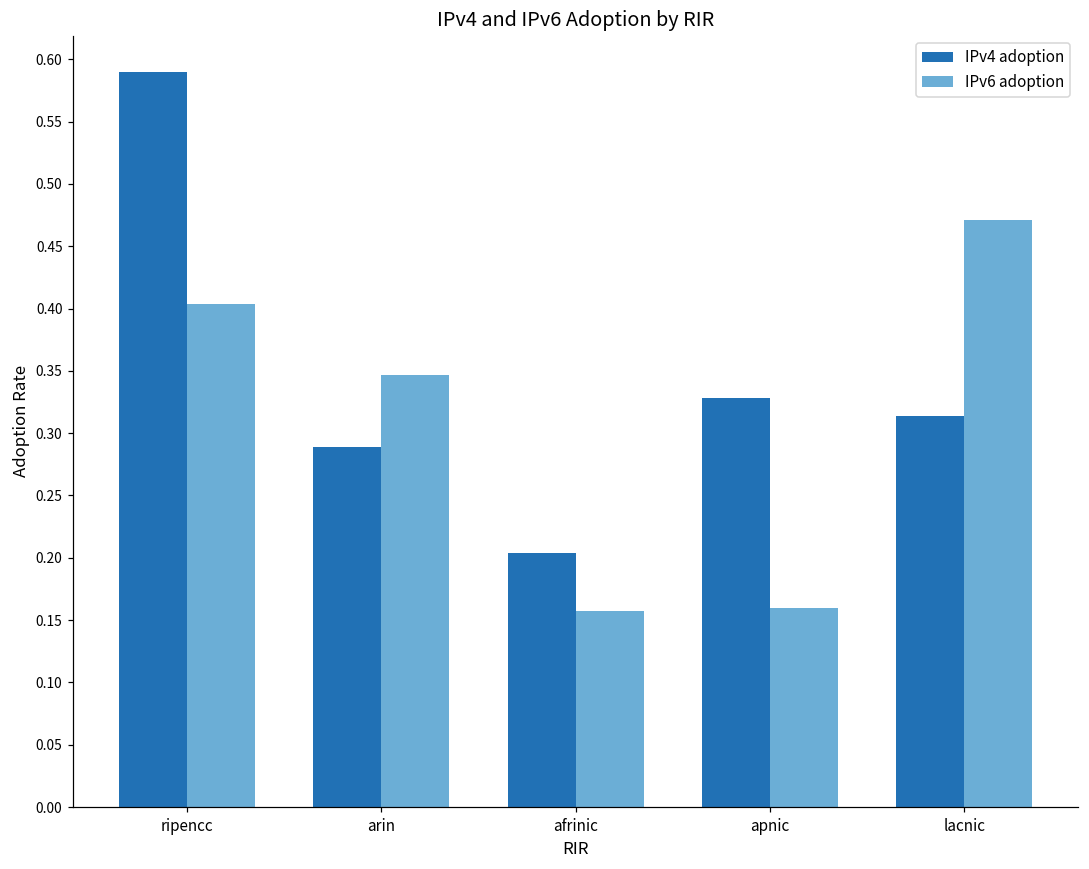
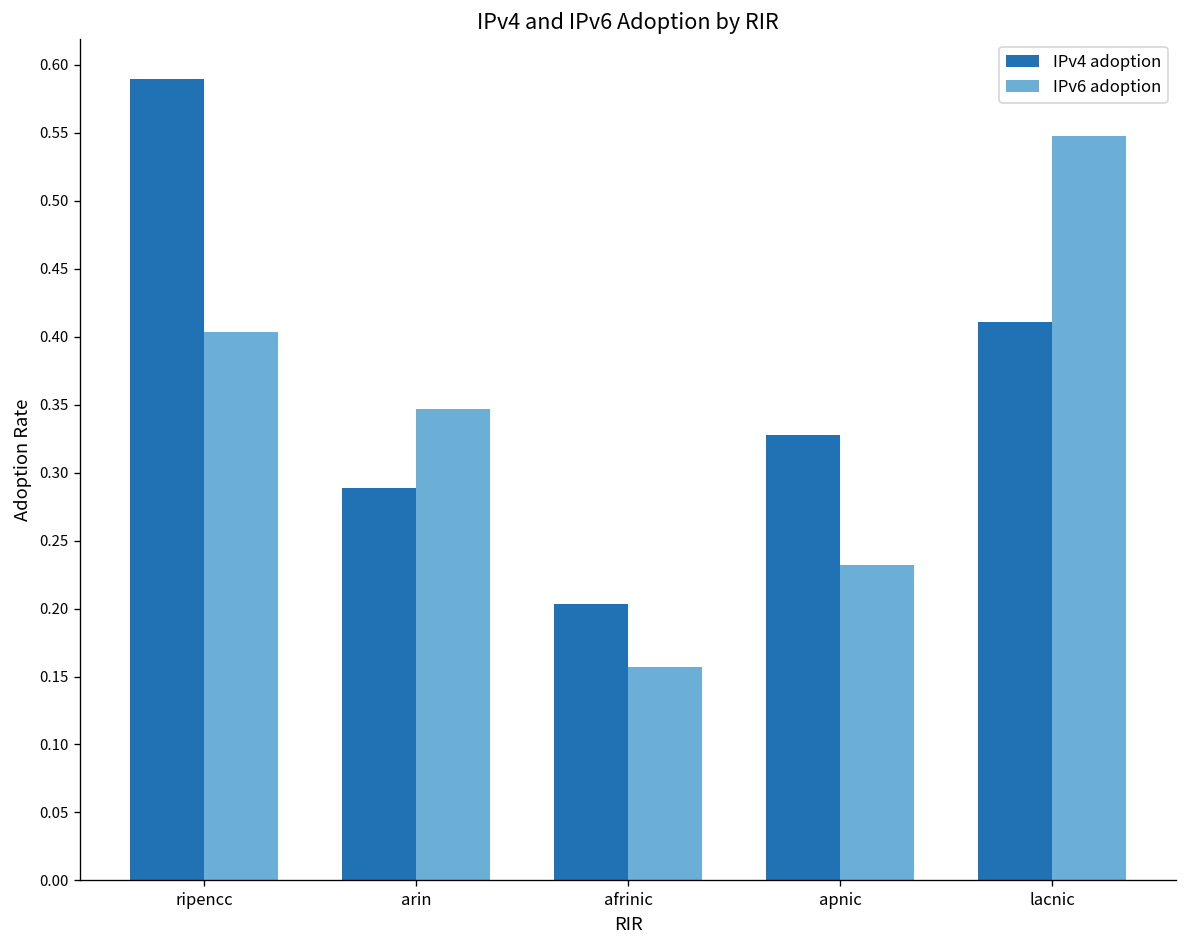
  {
    "IPv4 adoption": {
      "ripencc": 0.590,
      "arin": 0.289,
      "afrinic": 0.204,
      "apnic": 0.328,
-     "lacnic": 0.314
+     "lacnic": 0.411
    },
    "IPv6 adoption": {
      "ripencc": 0.404,
      "arin": 0.347,
      "afrinic": 0.157,
-     "apnic": 0.160,
-     "lacnic": 0.471
+     "apnic": 0.232,
+     "lacnic": 0.547
    }
  }
